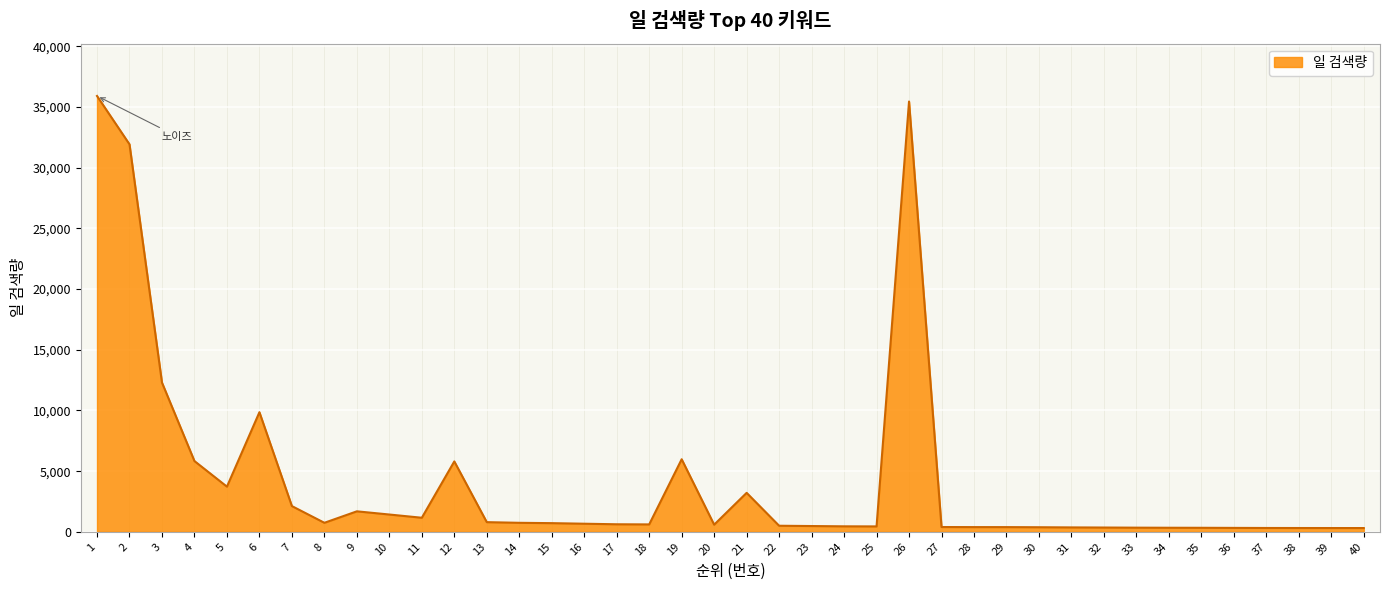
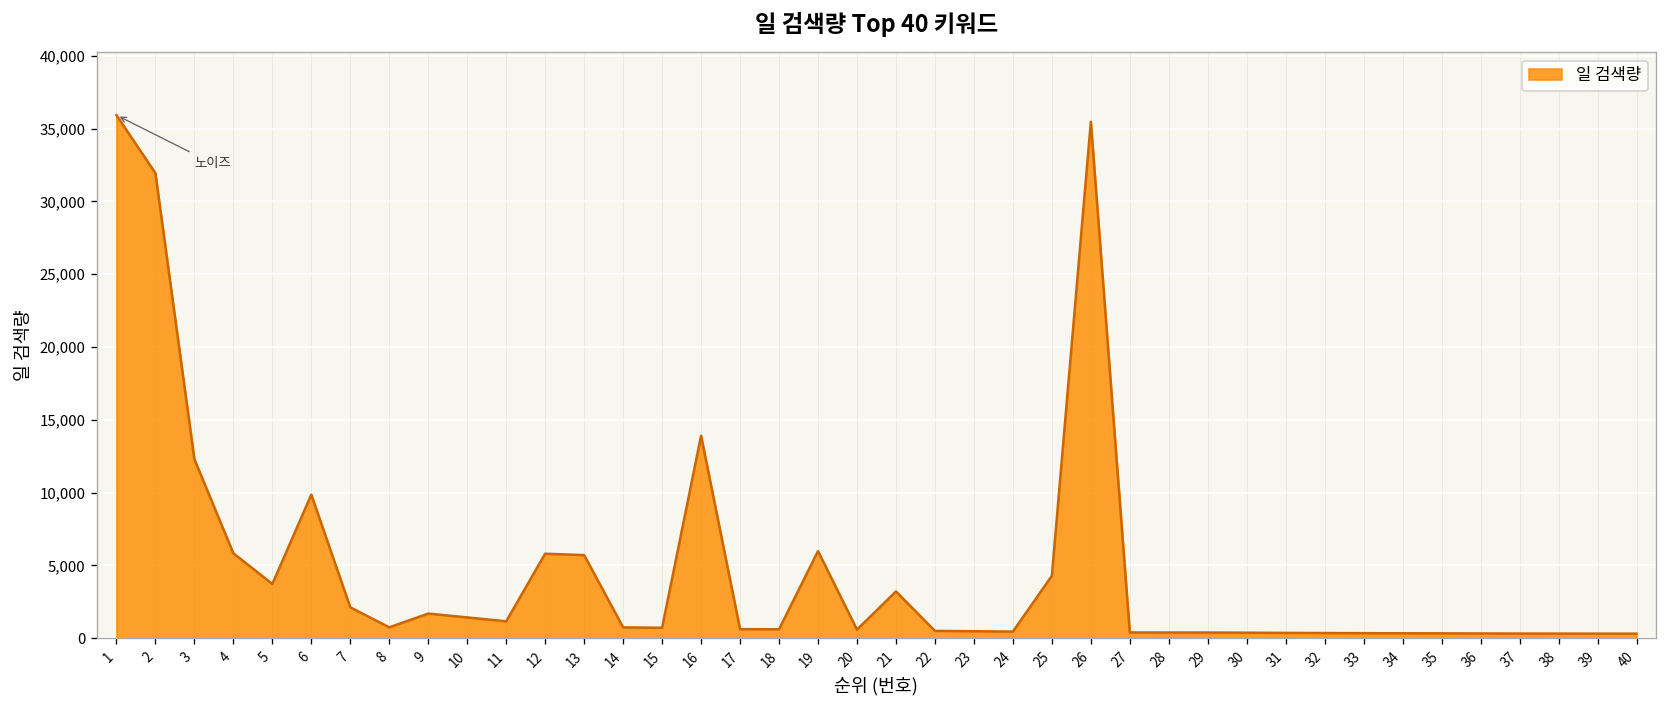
  {
    "1": "35,900",
    "2": "31,900",
    "3": "12,300",
    "4": "5,800",
    "5": "3,700",
    "6": "9,900",
    "7": "2,100",
    "8": "700",
    "9": "1,700",
    "10": "1,400",
    "11": "1,200",
    "12": "5,800",
-   "13": "800",
+   "13": "5,700",
    "14": "700",
    "15": "700",
-   "16": "700",
+   "16": "13,900",
    "17": "600",
    "18": "600",
    "19": "6,000",
    "20": "600",
    "21": "3,200",
    "22": "500",
    "23": "500",
    "24": "500",
-   "25": "400",
+   "25": "4,300",
    "26": "35,500",
    "27": "400",
    "28": "400",
    "29": "400",
    "30": "400",
    "31": "400",
    "32": "400",
    "33": "300",
    "34": "300",
    "35": "300",
    "36": "300",
    "37": "300",
    "38": "300",
    "39": "300",
    "40": "300"
  }
